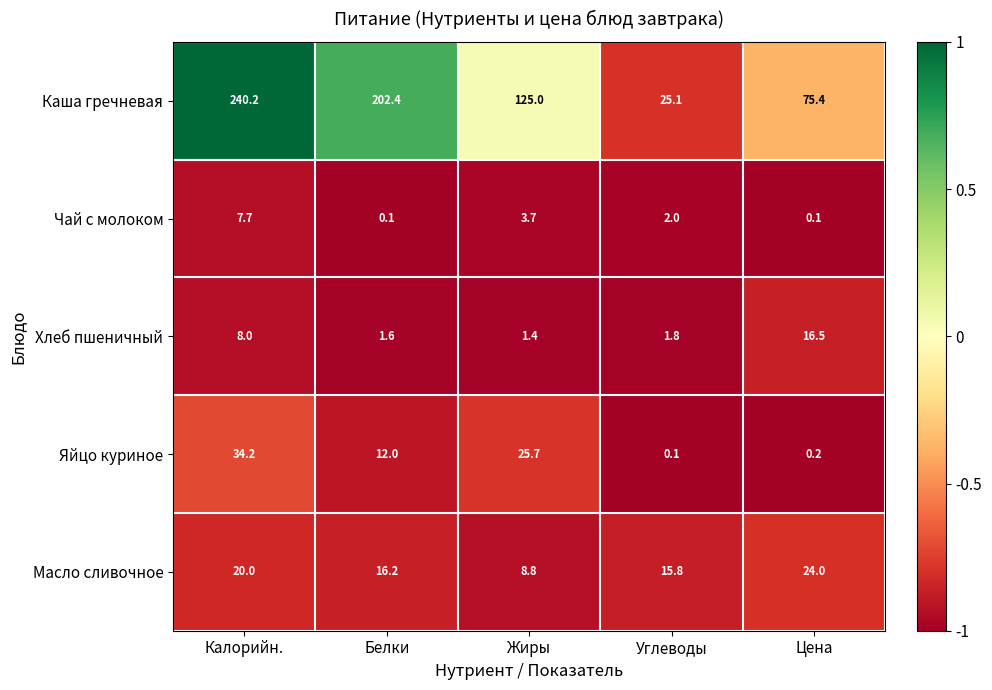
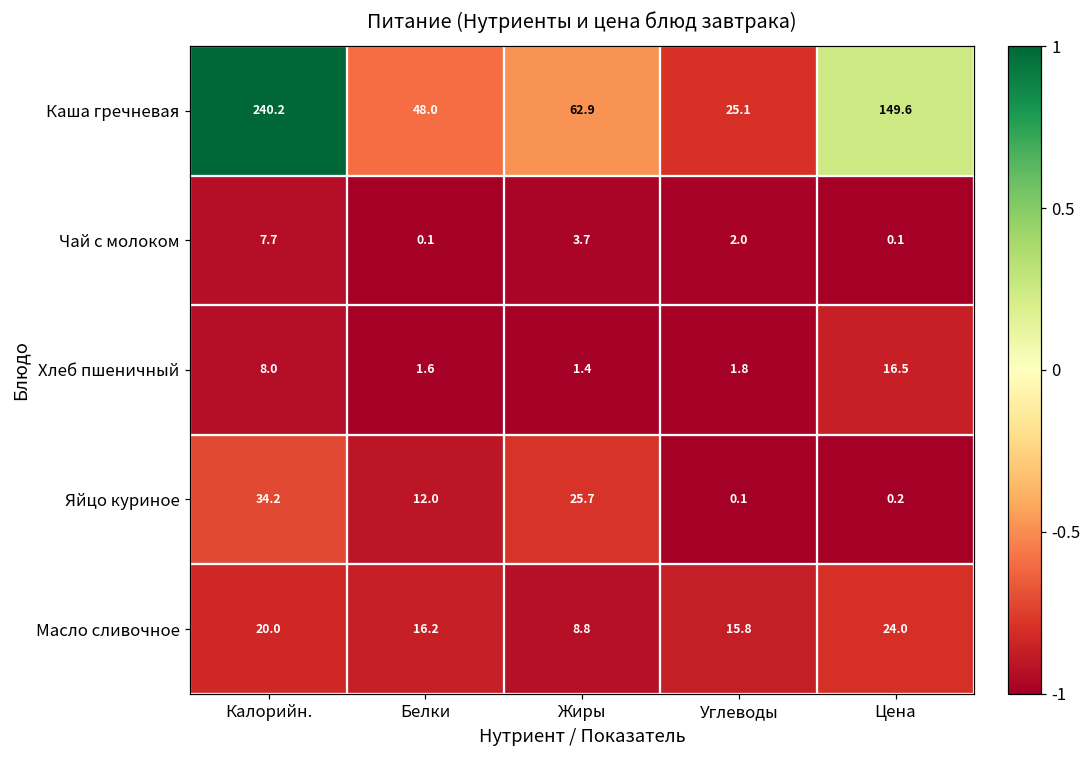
  {
    "Каша гречневая": {
      "Калорийн.": 240.2,
-     "Белки": 202.4,
-     "Жиры": 125.0,
+     "Белки": 48.0,
+     "Жиры": 62.9,
      "Углеводы": 25.1,
-     "Цена": 75.4
+     "Цена": 149.6
    },
    "Чай с молоком": {
      "Калорийн.": 7.7,
      "Белки": 0.1,
      "Жиры": 3.7,
      "Углеводы": 2.0,
      "Цена": 0.1
    },
    "Хлеб пшеничный": {
      "Калорийн.": 8.0,
      "Белки": 1.6,
      "Жиры": 1.4,
      "Углеводы": 1.8,
      "Цена": 16.5
    },
    "Яйцо куриное": {
      "Калорийн.": 34.2,
      "Белки": 12.0,
      "Жиры": 25.7,
      "Углеводы": 0.1,
      "Цена": 0.2
    },
    "Масло сливочное": {
      "Калорийн.": 20.0,
      "Белки": 16.2,
      "Жиры": 8.8,
      "Углеводы": 15.8,
      "Цена": 24.0
    }
  }
